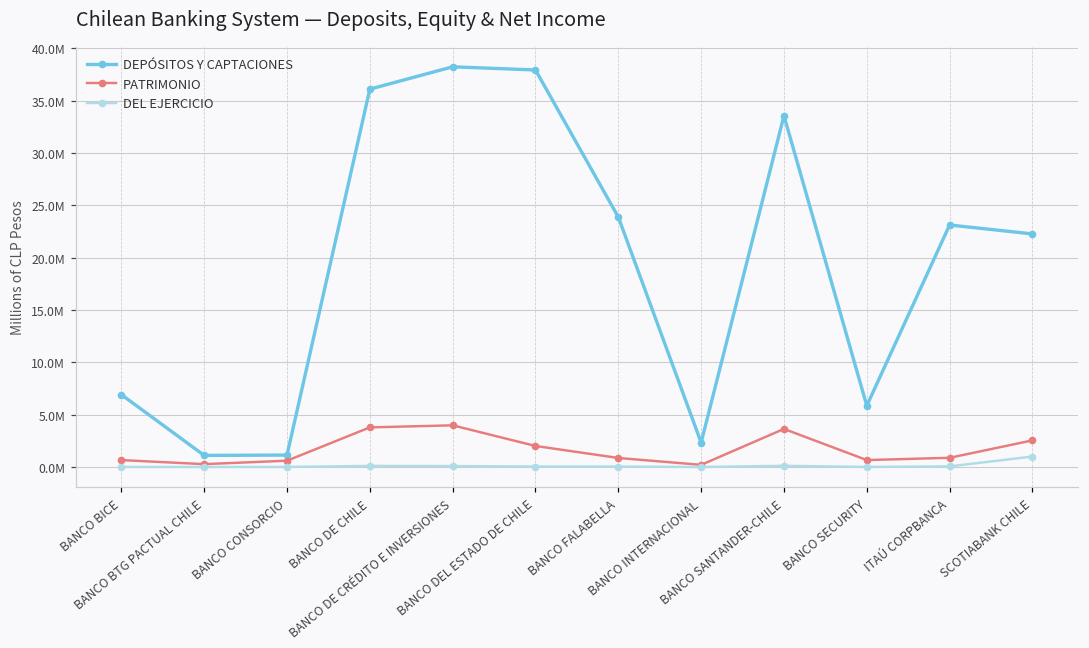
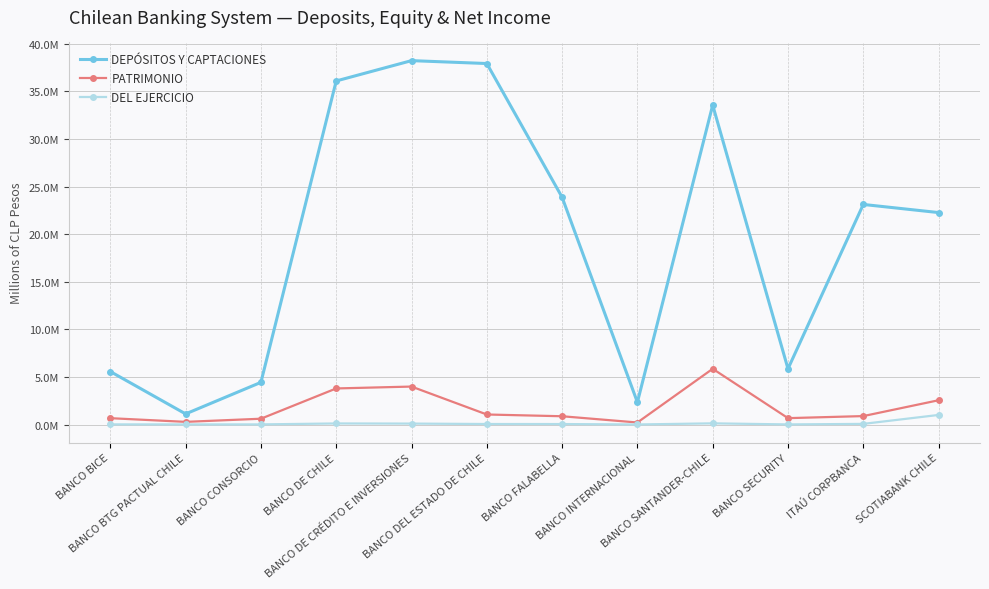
  {
    "DEPÓSITOS Y CAPTACIONES": {
-     "BANCO BICE": 7000000,
+     "BANCO BICE": 6000000,
      "BANCO BTG PACTUAL CHILE": 1000000,
-     "BANCO CONSORCIO": 1000000,
+     "BANCO CONSORCIO": 4000000,
      "BANCO DE CHILE": 36000000,
      "BANCO DE CRÉDITO E INVERSIONES": 38000000,
      "BANCO DEL ESTADO DE CHILE": 38000000,
      "BANCO FALABELLA": 24000000,
      "BANCO INTERNACIONAL": 2000000,
      "BANCO SANTANDER-CHILE": 34000000,
      "BANCO SECURITY": 6000000,
      "ITAÚ CORPBANCA": 23000000,
      "SCOTIABANK CHILE": 22000000
    },
    "PATRIMONIO": {
      "BANCO BICE": 1000000,
      "BANCO CONSORCIO": 1000000,
      "BANCO DE CHILE": 4000000,
      "BANCO DE CRÉDITO E INVERSIONES": 4000000,
-     "BANCO DEL ESTADO DE CHILE": 2000000,
+     "BANCO DEL ESTADO DE CHILE": 1000000,
      "BANCO FALABELLA": 1000000,
-     "BANCO SANTANDER-CHILE": 4000000,
+     "BANCO SANTANDER-CHILE": 6000000,
      "BANCO SECURITY": 1000000,
      "ITAÚ CORPBANCA": 1000000,
      "SCOTIABANK CHILE": 3000000
    },
    "DEL EJERCICIO": {
      "BANCO BICE": 0,
      "BANCO CONSORCIO": 0,
      "BANCO DE CHILE": 0,
      "BANCO DE CRÉDITO E INVERSIONES": 0,
      "BANCO DEL ESTADO DE CHILE": 0,
      "BANCO FALABELLA": 0,
      "BANCO SANTANDER-CHILE": 0,
      "BANCO SECURITY": 0,
      "ITAÚ CORPBANCA": 0,
      "SCOTIABANK CHILE": 1000000
    }
  }
